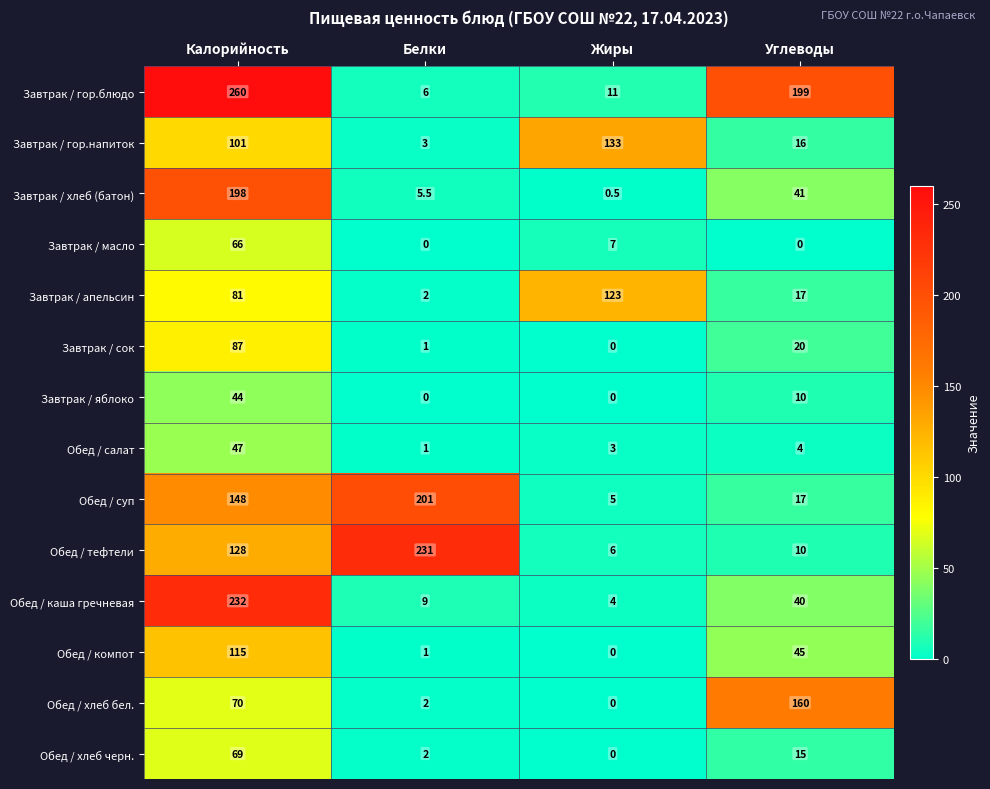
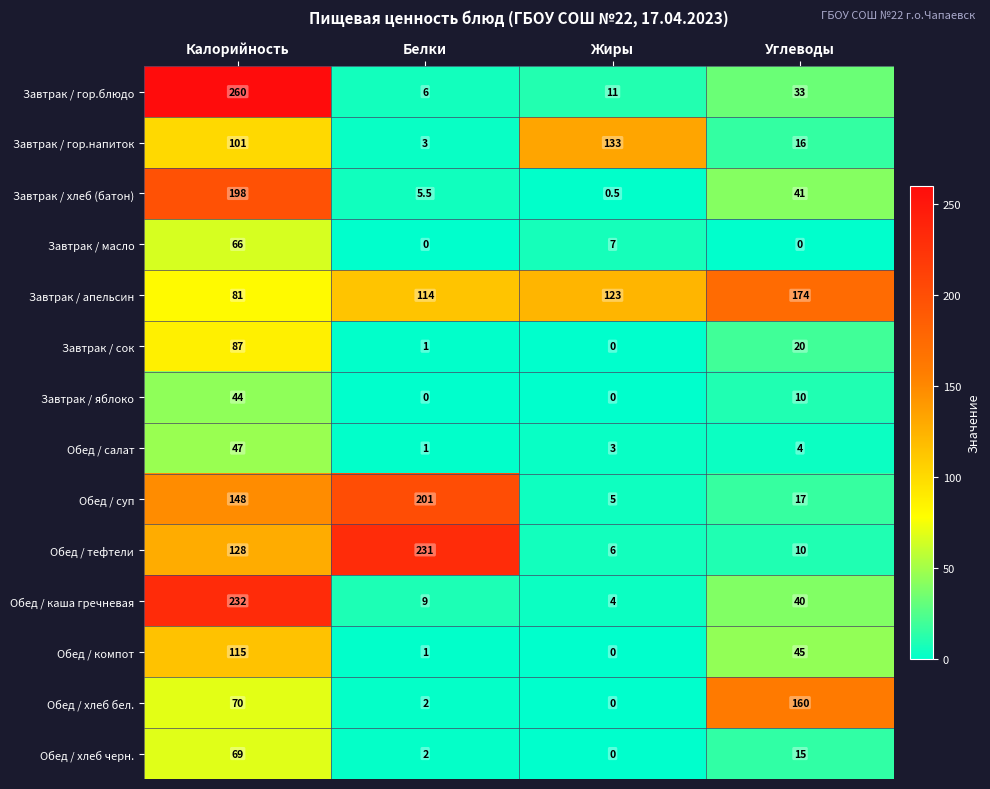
  {
    "Завтрак / гор.блюдо": {
-     "Углеводы": 199
+     "Углеводы": 33
    },
    "Завтрак / апельсин": {
-     "Белки": 2,
-     "Углеводы": 17
+     "Белки": 114,
+     "Углеводы": 174
    }
  }
